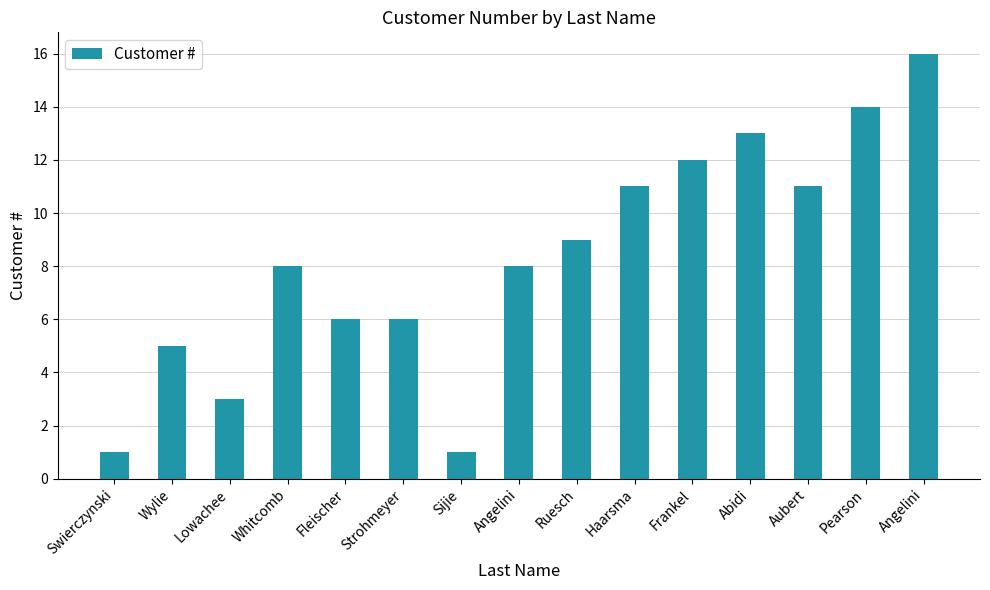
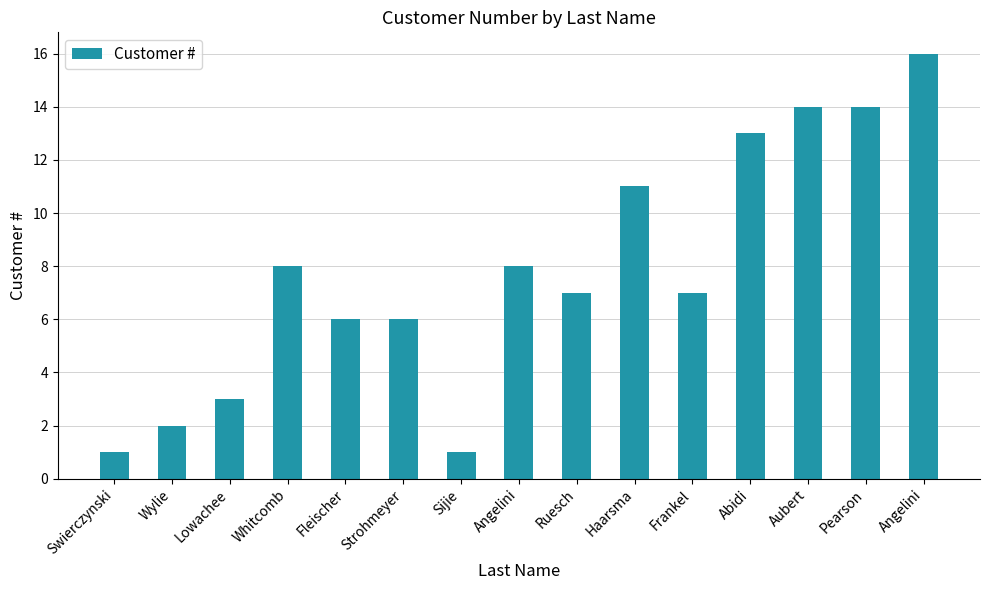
  {
    "Swierczynski": 1,
-   "Wylie": 5,
+   "Wylie": 2,
    "Lowachee": 3,
    "Whitcomb": 8,
    "Fleischer": 6,
    "Strohmeyer": 6,
    "Sijie": 1,
-   "Ruesch": 9,
+   "Ruesch": 7,
    "Haarsma": 11,
-   "Frankel": 12,
+   "Frankel": 7,
    "Abidi": 13,
-   "Aubert": 11,
+   "Aubert": 14,
    "Pearson": 14
  }
